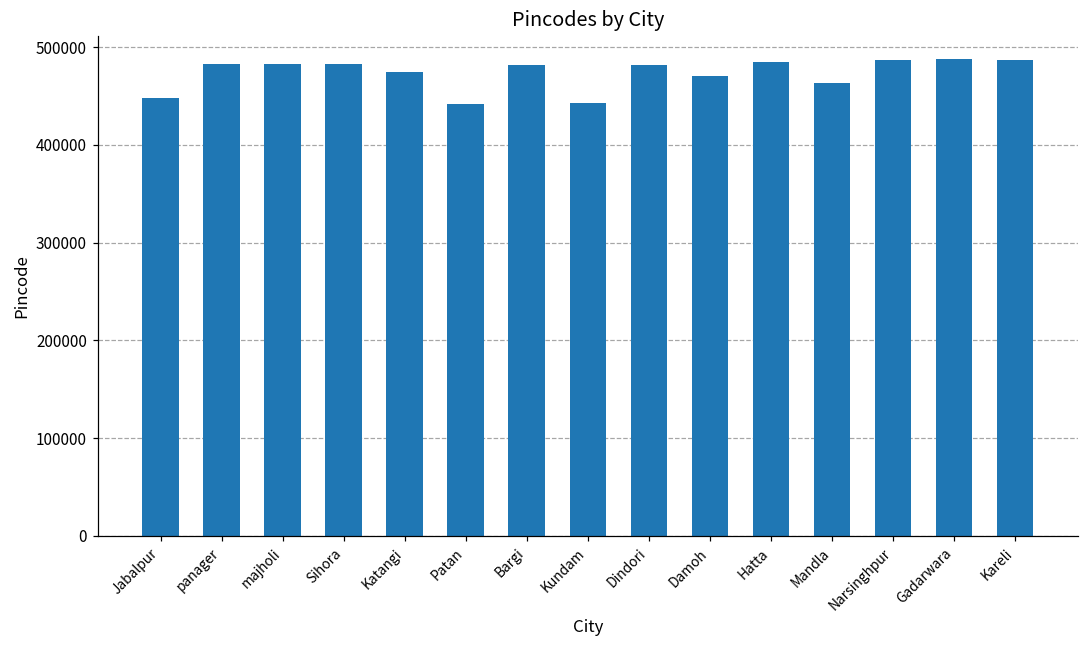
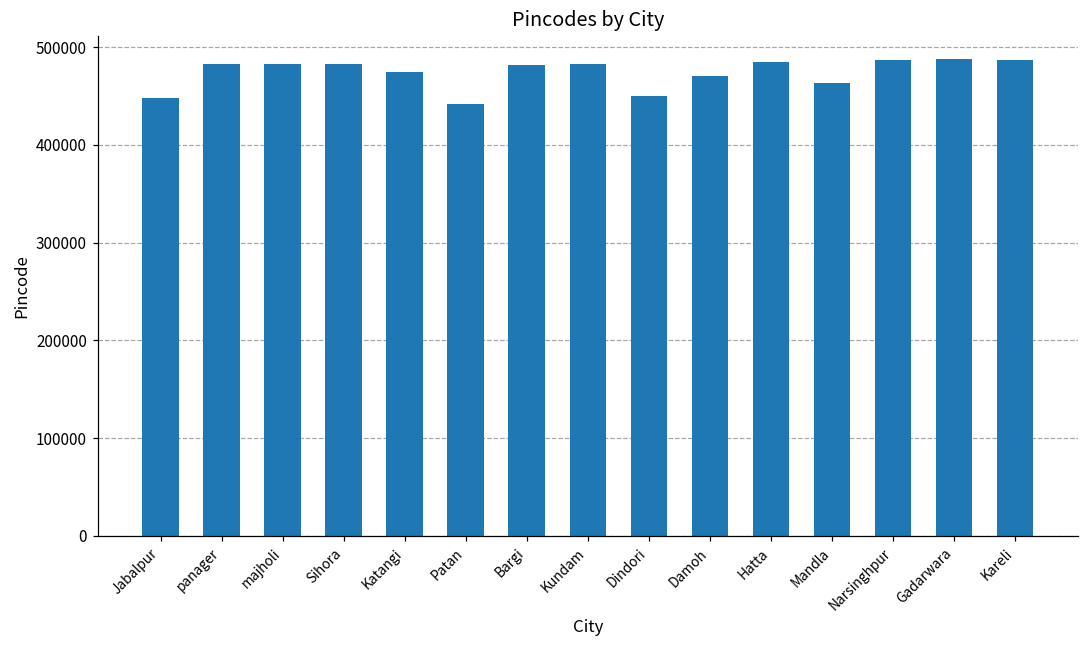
  {
    "Jabalpur": 450000,
    "panager": 480000,
    "majholi": 480000,
    "Sihora": 480000,
    "Katangi": 470000,
    "Patan": 440000,
    "Bargi": 480000,
-   "Kundam": 440000,
-   "Dindori": 480000,
+   "Kundam": 480000,
+   "Dindori": 450000,
    "Damoh": 470000,
    "Hatta": 480000,
    "Mandla": 460000,
    "Narsinghpur": 490000,
    "Gadarwara": 490000,
    "Kareli": 490000
  }
